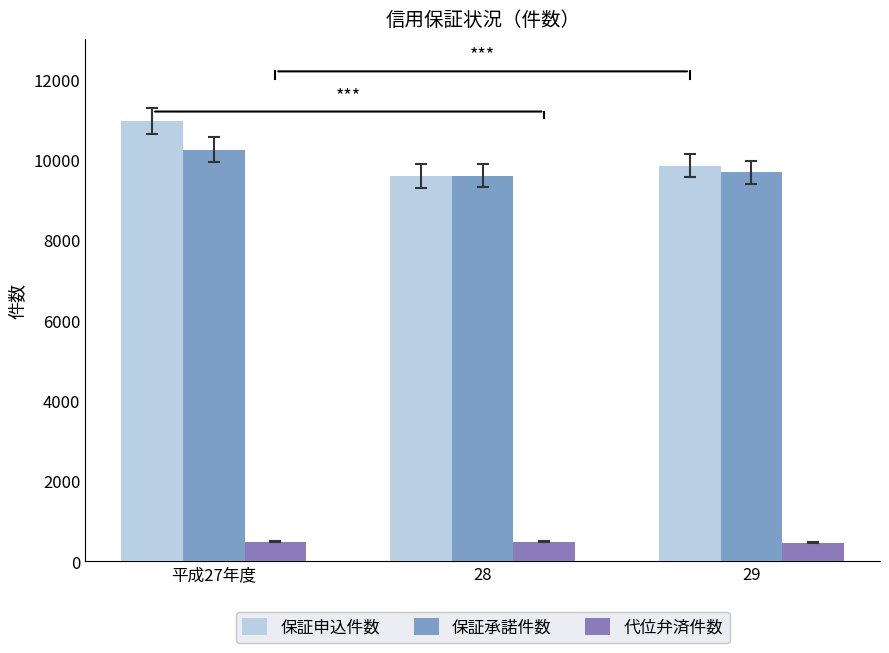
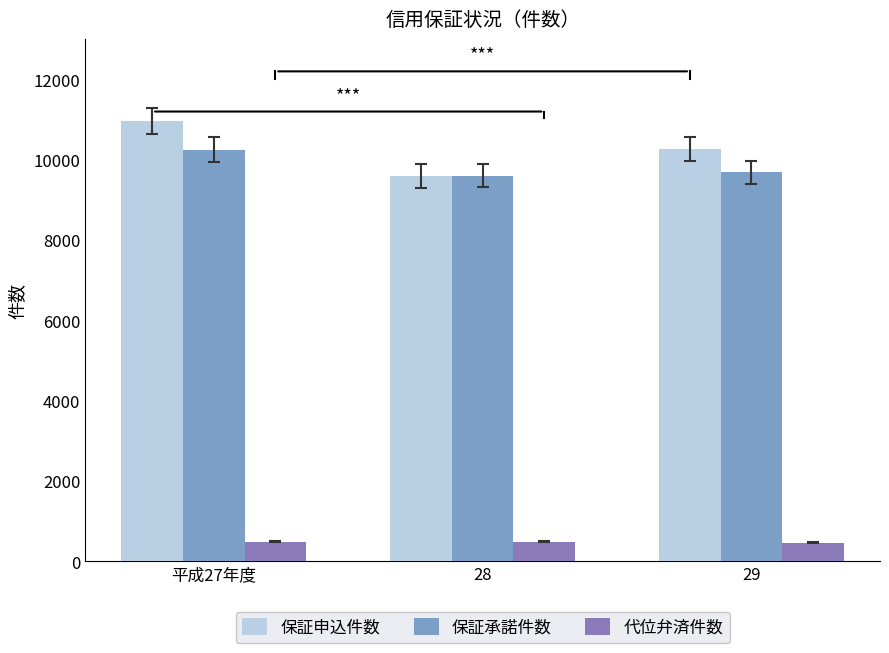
  {
    "保証申込件数": {
      "平成27年度": 11000,
      "28": 9600,
-     "29": 9900
+     "29": 10300
    }
  }
